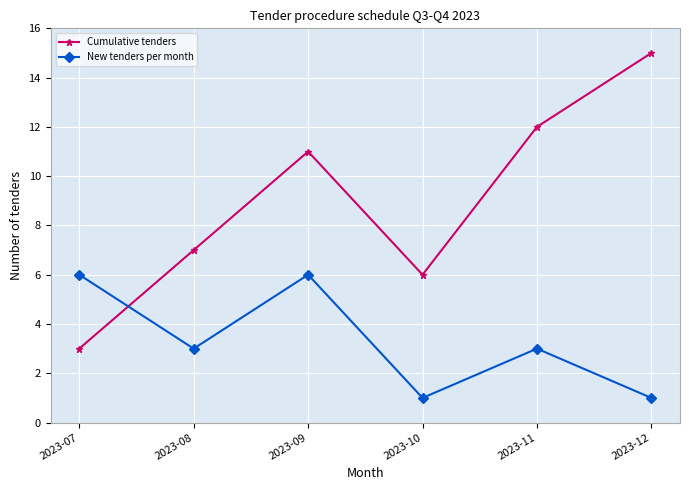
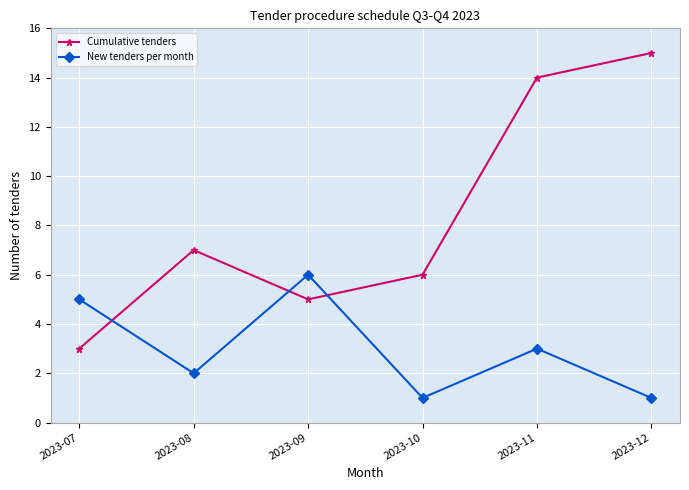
  {
    "Cumulative tenders": {
      "2023-07": 3,
      "2023-08": 7,
-     "2023-09": 11,
+     "2023-09": 5,
      "2023-10": 6,
-     "2023-11": 12,
+     "2023-11": 14,
      "2023-12": 15
    },
    "New tenders per month": {
-     "2023-07": 6,
-     "2023-08": 3,
+     "2023-07": 5,
+     "2023-08": 2,
      "2023-09": 6,
      "2023-10": 1,
      "2023-11": 3,
      "2023-12": 1
    }
  }
